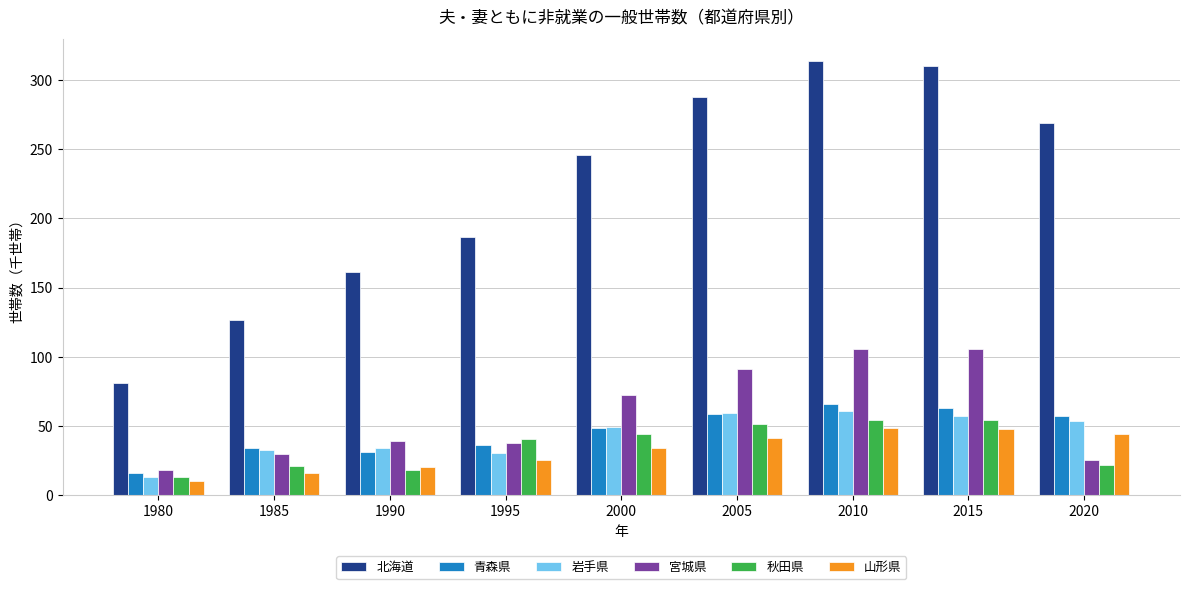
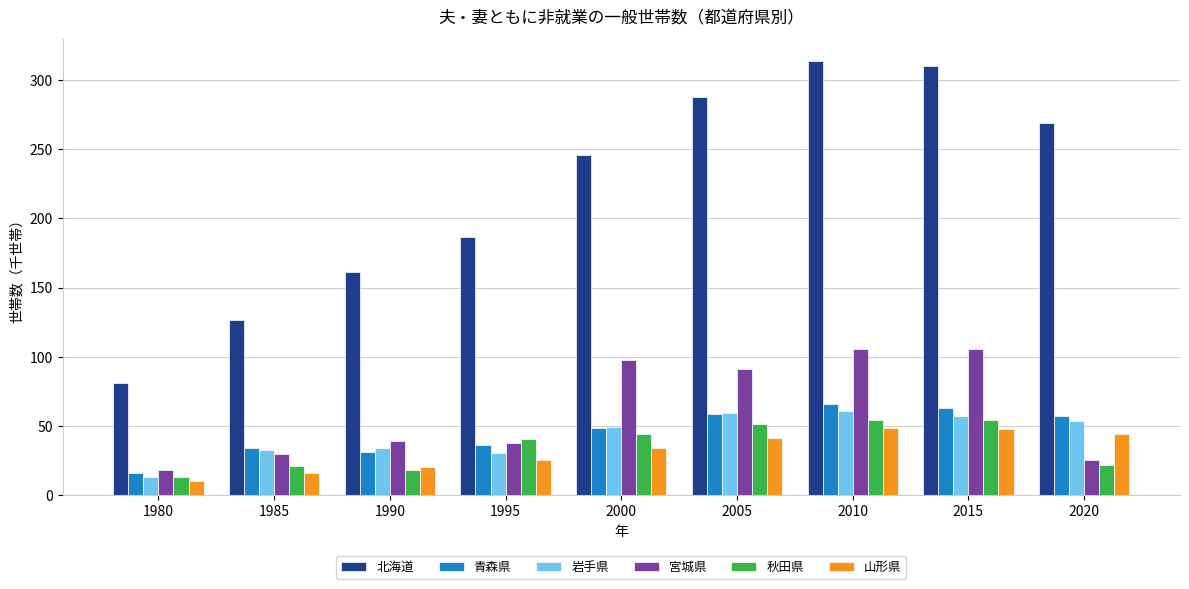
  {
    "北海道": {
      "1980": 81,
      "1985": 127,
      "1990": 161,
      "1995": 187,
      "2000": 246,
      "2005": 287,
      "2010": 314,
      "2015": 310,
      "2020": 269
    },
    "青森県": {
      "1980": 16,
      "1985": 34,
      "1990": 31,
      "1995": 36,
      "2000": 48,
      "2005": 58,
      "2010": 66,
      "2015": 63,
      "2020": 57
    },
    "岩手県": {
      "1980": 13,
      "1985": 33,
      "1990": 34,
      "1995": 30,
      "2000": 49,
      "2005": 59,
      "2010": 61,
      "2015": 57,
      "2020": 53
    },
    "宮城県": {
      "1980": 18,
      "1985": 30,
      "1990": 39,
      "1995": 37,
-     "2000": 72,
+     "2000": 98,
      "2005": 91,
      "2010": 105,
      "2015": 105,
      "2020": 25
    },
    "秋田県": {
      "1980": 13,
      "1985": 21,
      "1990": 18,
      "1995": 40,
      "2000": 44,
      "2005": 51,
      "2010": 54,
      "2015": 54,
      "2020": 22
    },
    "山形県": {
      "1980": 10,
      "1985": 16,
      "1990": 20,
      "1995": 25,
      "2000": 34,
      "2005": 41,
      "2010": 49,
      "2015": 48,
      "2020": 44
    }
  }
